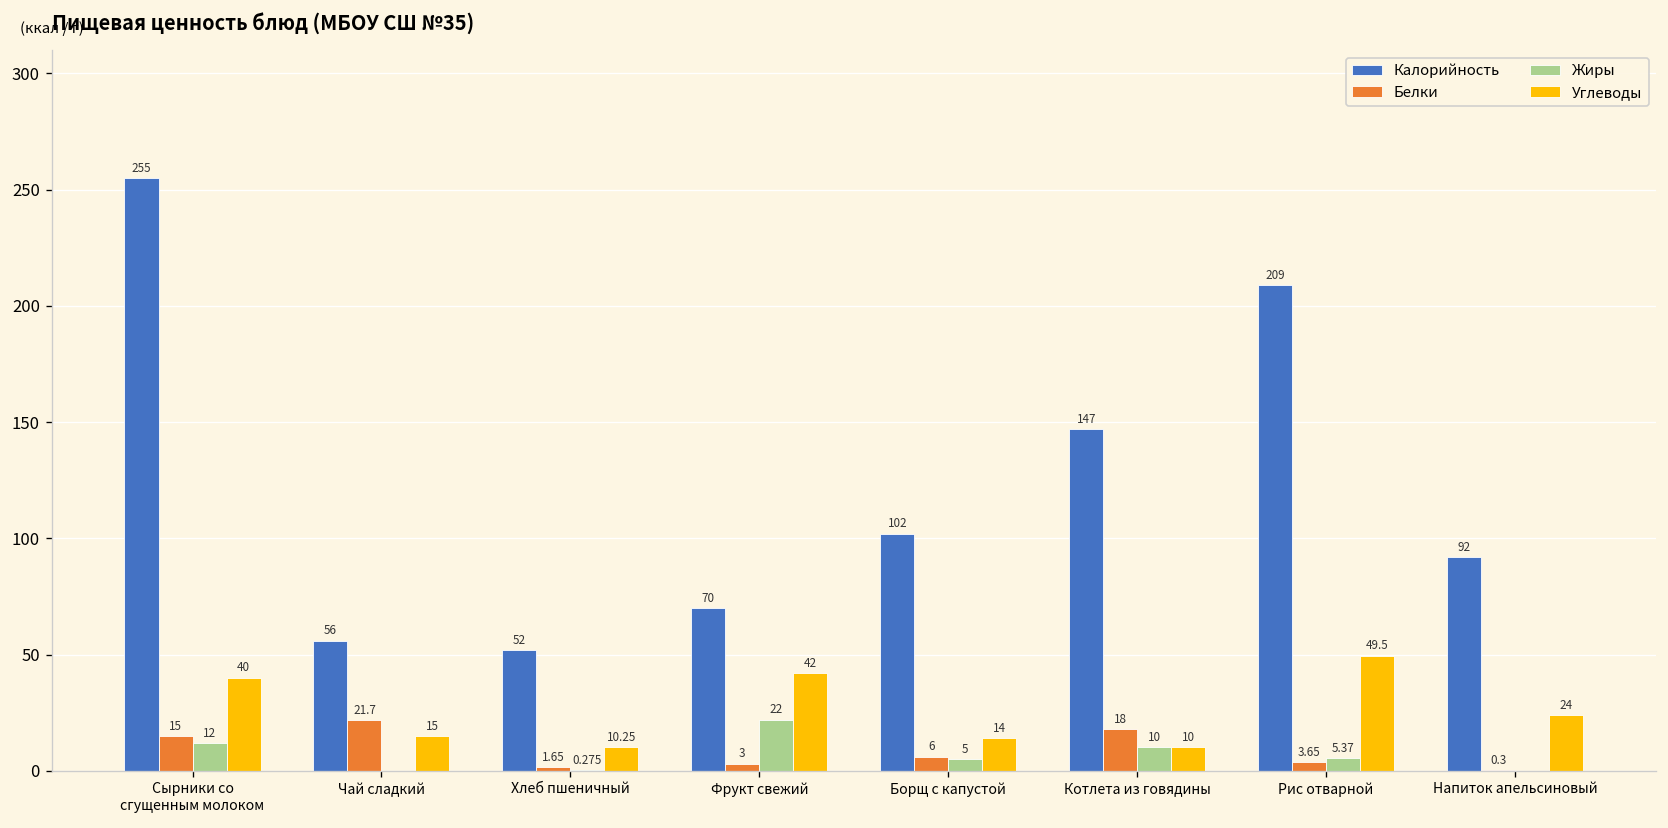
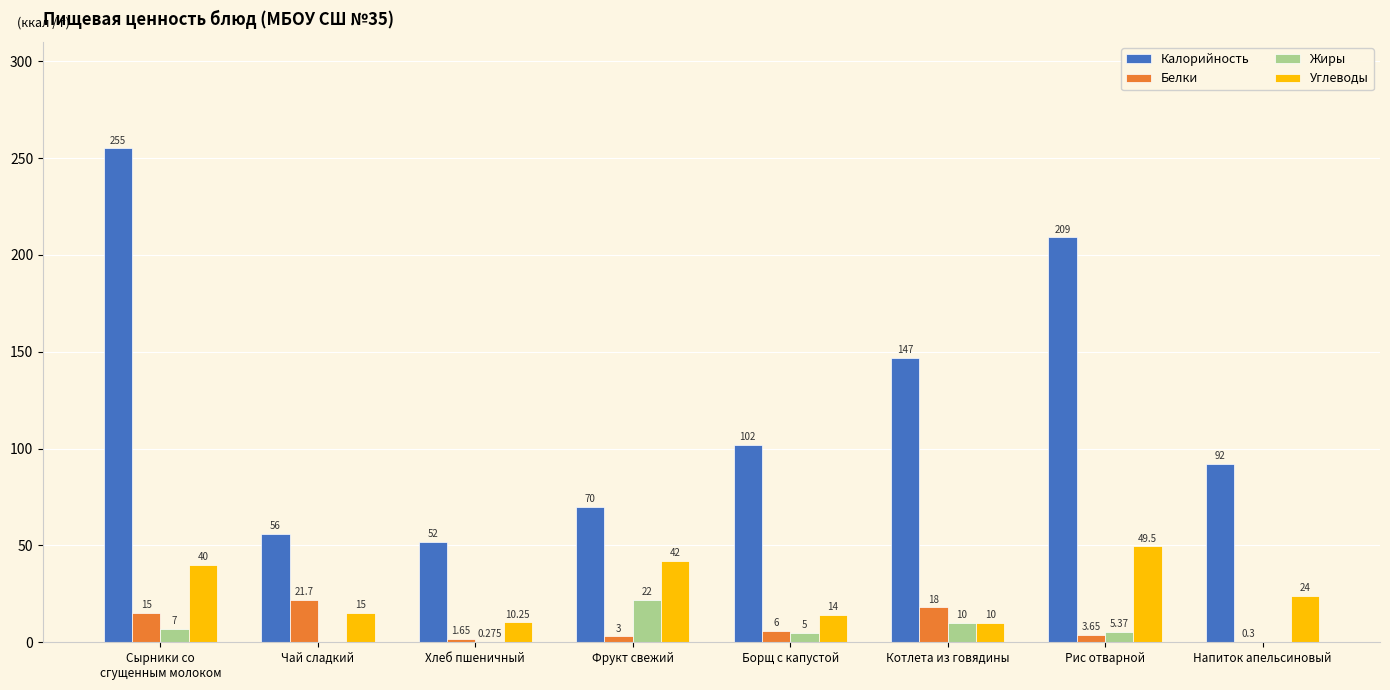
  {
    "Калорийность": {
      "Сырники со сгущенным молоком": 255,
      "Чай сладкий": 56,
      "Хлеб пшеничный": 52,
      "Фрукт свежий": 70,
      "Борщ с капустой": 102,
      "Котлета из говядины": 147,
      "Рис отварной": 209,
      "Напиток апельсиновый": 92
    },
    "Белки": {
      "Сырники со сгущенным молоком": 15,
      "Чай сладкий": 21.7,
      "Хлеб пшеничный": 1.65,
      "Фрукт свежий": 3,
      "Борщ с капустой": 6,
      "Котлета из говядины": 18,
      "Рис отварной": 3.65,
      "Напиток апельсиновый": 0.3
    },
    "Жиры": {
-     "Сырники со сгущенным молоком": 12,
+     "Сырники со сгущенным молоком": 7,
      "Хлеб пшеничный": 0.275,
      "Фрукт свежий": 22,
      "Борщ с капустой": 5,
      "Котлета из говядины": 10,
      "Рис отварной": 5.37
    },
    "Углеводы": {
      "Сырники со сгущенным молоком": 40,
      "Чай сладкий": 15,
      "Хлеб пшеничный": 10.25,
      "Фрукт свежий": 42,
      "Борщ с капустой": 14,
      "Котлета из говядины": 10,
      "Рис отварной": 49.5,
      "Напиток апельсиновый": 24
    }
  }
